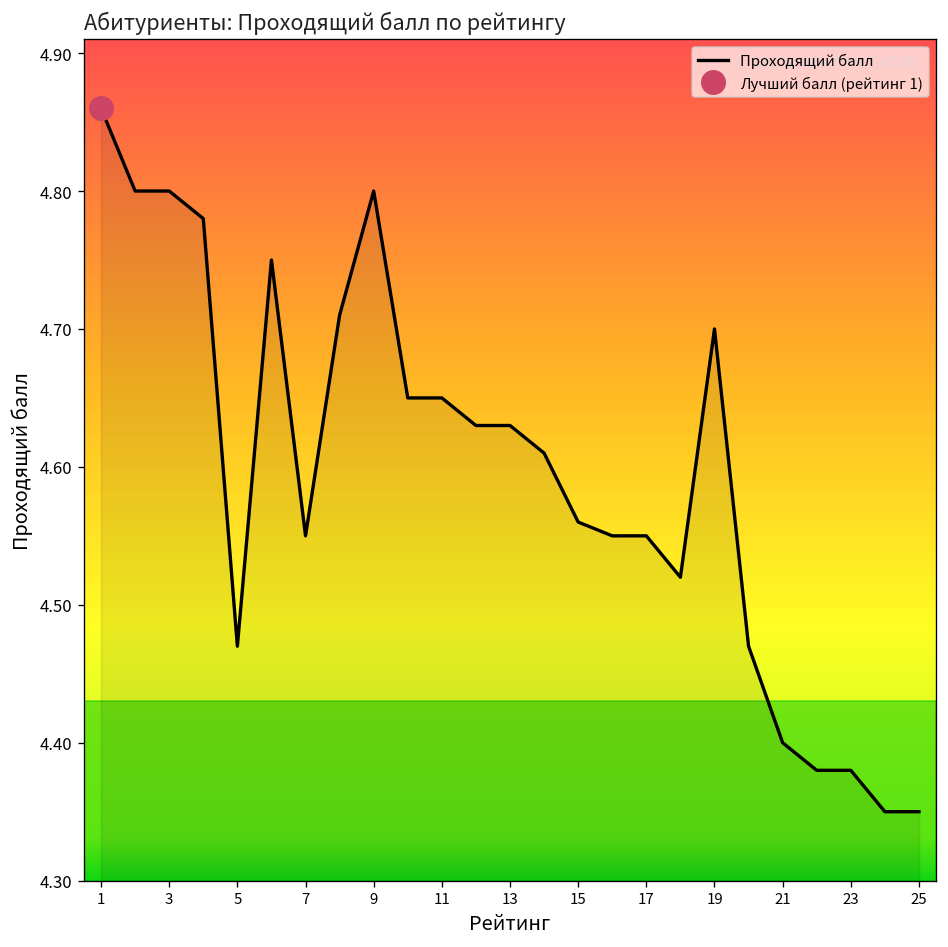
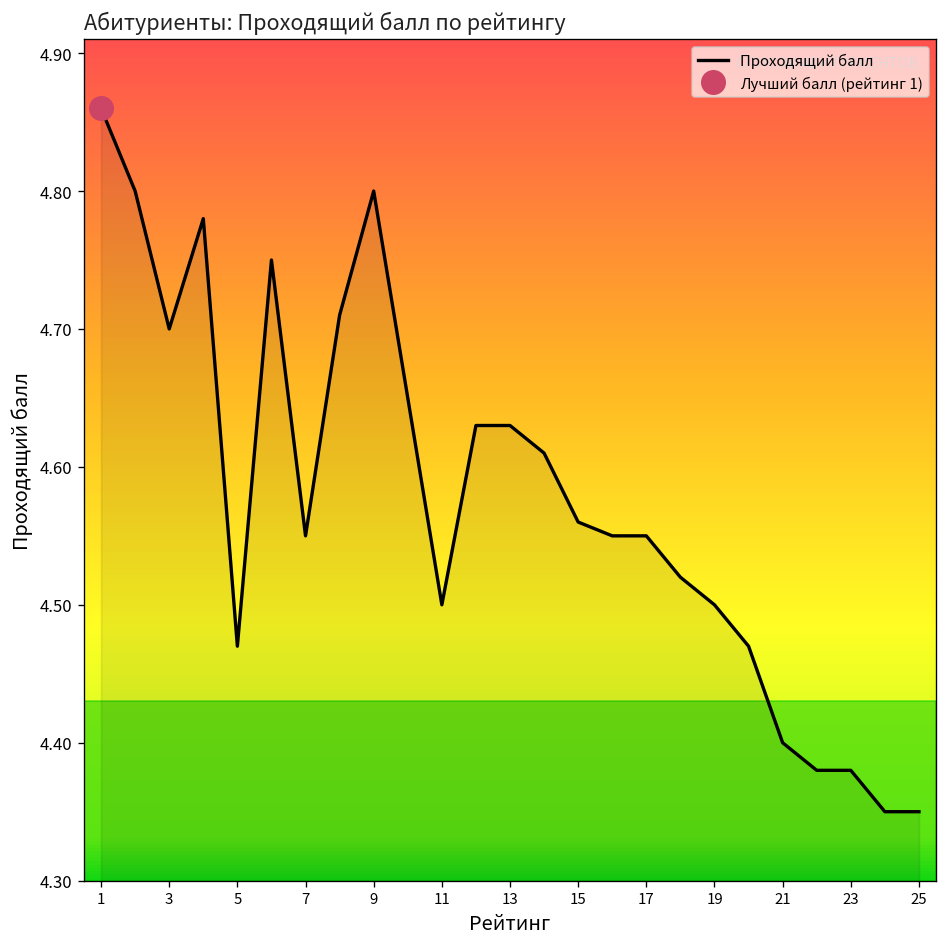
  {
    "Проходящий балл": {
-     "3": 4.8,
+     "3": 4.7,
      "5": 4.47,
      "7": 4.55,
      "9": 4.80,
-     "11": 4.65,
+     "11": 4.50,
      "13": 4.63,
      "15": 4.56,
      "17": 4.55,
-     "19": 4.7
+     "19": 4.5
    }
  }
